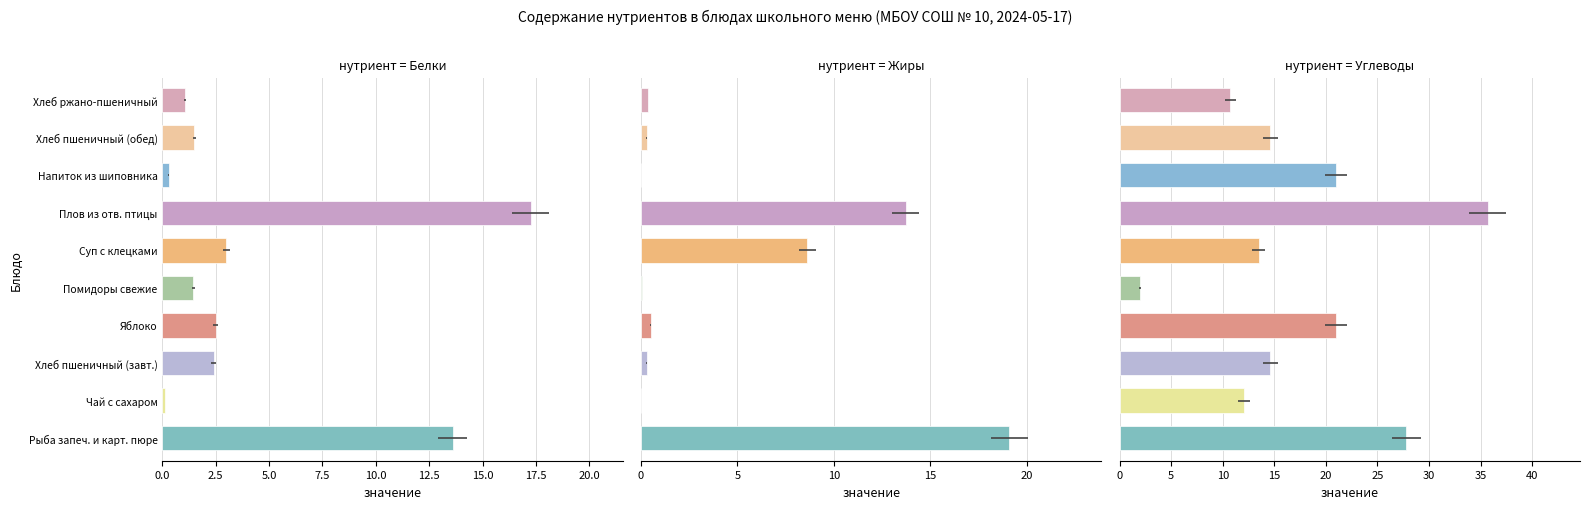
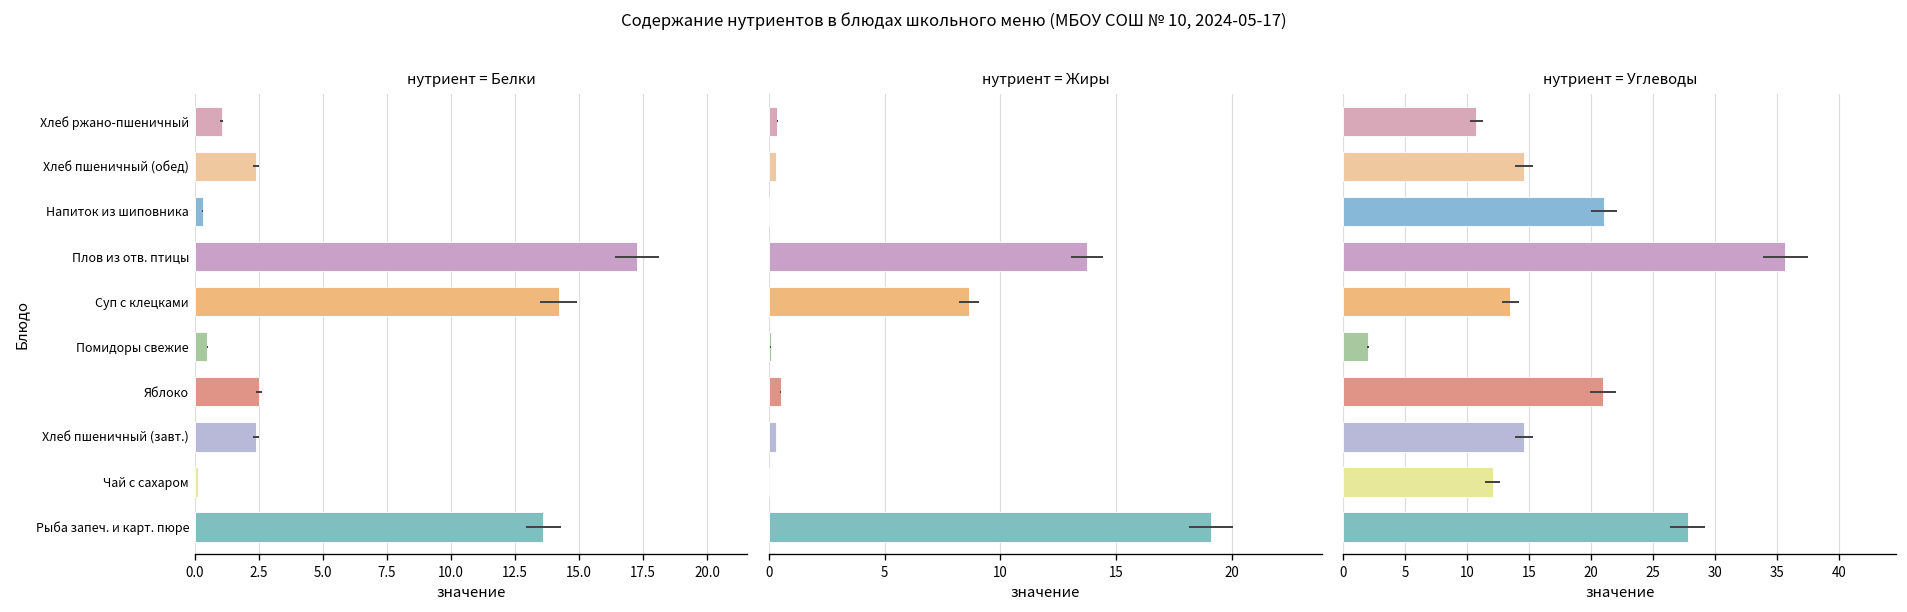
  {
    "нутриент = Белки": {
      "Хлеб ржано-пшеничный": 1.1,
-     "Хлеб пшеничный (обед)": 1.5,
+     "Хлеб пшеничный (обед)": 2.4,
      "Напиток из шиповника": 0.3,
      "Плов из отв. птицы": 17.3,
-     "Суп с клецками": 3.0,
-     "Помидоры свежие": 1.5,
+     "Суп с клецками": 14.2,
+     "Помидоры свежие": 0.5,
      "Яблоко": 2.5,
      "Хлеб пшеничный (завт.)": 2.4,
      "Чай с сахаром": 0.1,
      "Рыба запеч. и карт. пюре": 13.6
    }
  }
